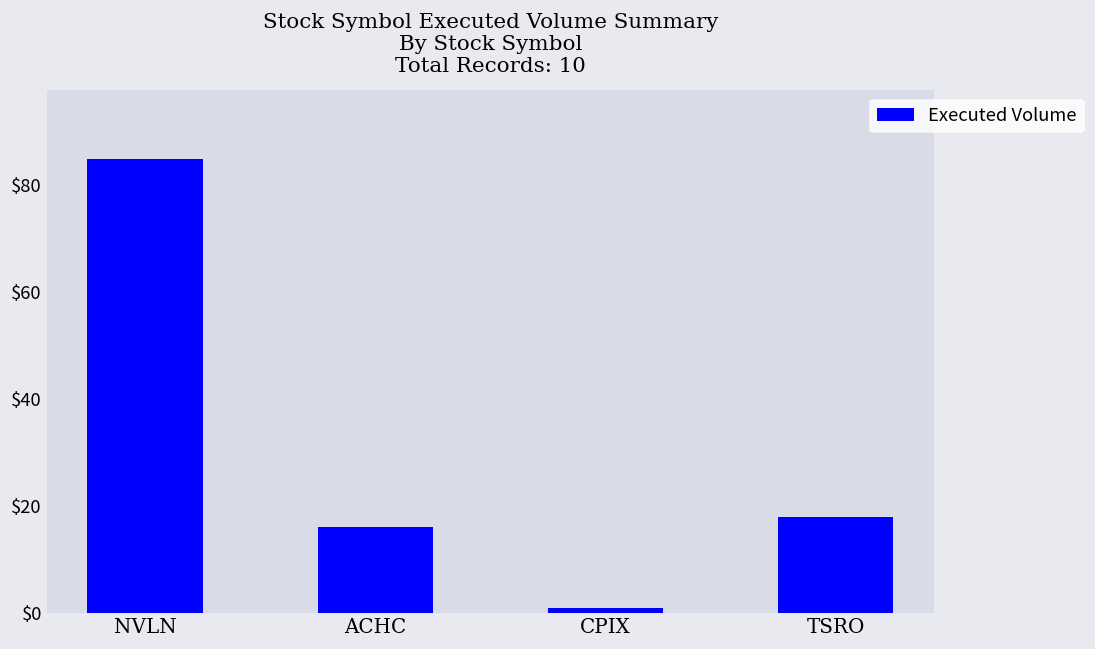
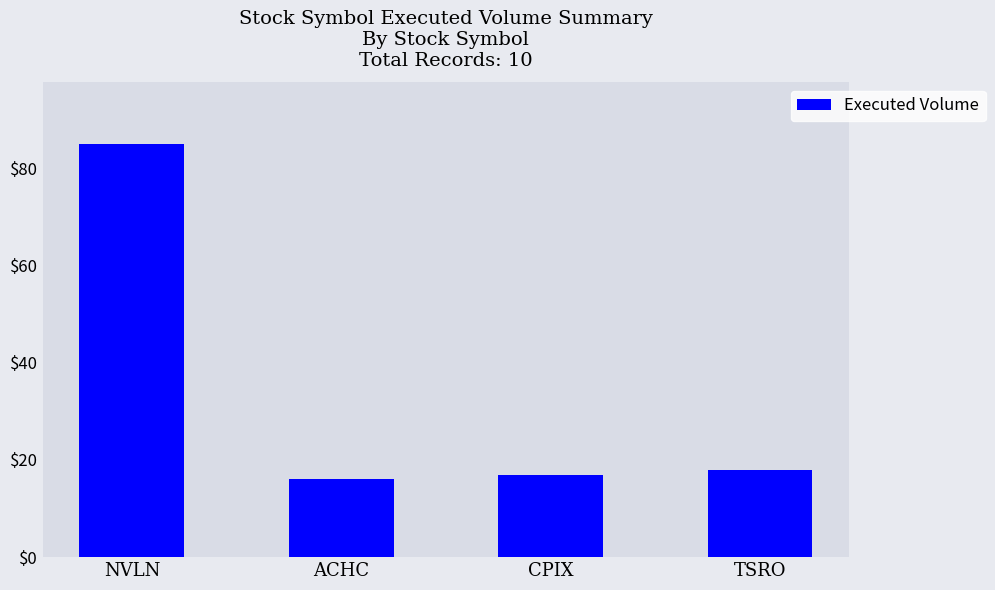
  {
    "NVLN": "$85",
    "ACHC": "$16",
-   "CPIX": "$1",
+   "CPIX": "$17",
    "TSRO": "$18"
  }
